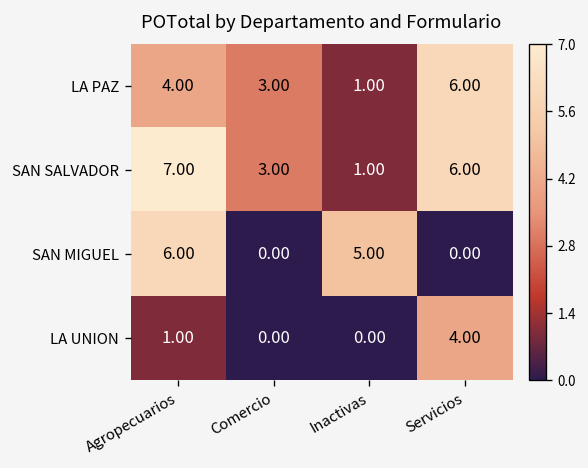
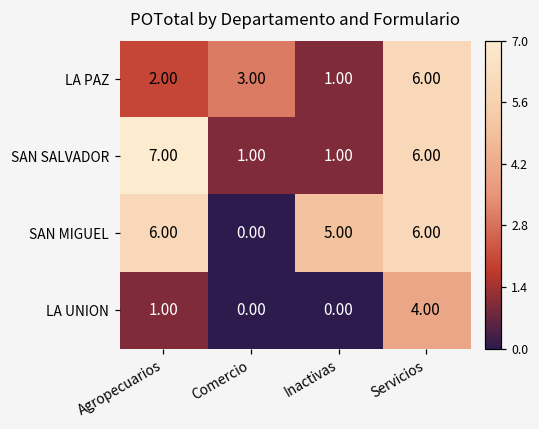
  {
    "LA PAZ": {
-     "Agropecuarios": 4.00,
+     "Agropecuarios": 2.00,
      "Comercio": 3.00,
      "Inactivas": 1.00,
      "Servicios": 6.00
    },
    "SAN SALVADOR": {
      "Agropecuarios": 7.00,
-     "Comercio": 3.00,
+     "Comercio": 1.00,
      "Inactivas": 1.00,
      "Servicios": 6.00
    },
    "SAN MIGUEL": {
      "Agropecuarios": 6.00,
      "Comercio": 0.00,
      "Inactivas": 5.00,
-     "Servicios": 0.00
+     "Servicios": 6.00
    },
    "LA UNION": {
      "Agropecuarios": 1.00,
      "Comercio": 0.00,
      "Inactivas": 0.00,
      "Servicios": 4.00
    }
  }
